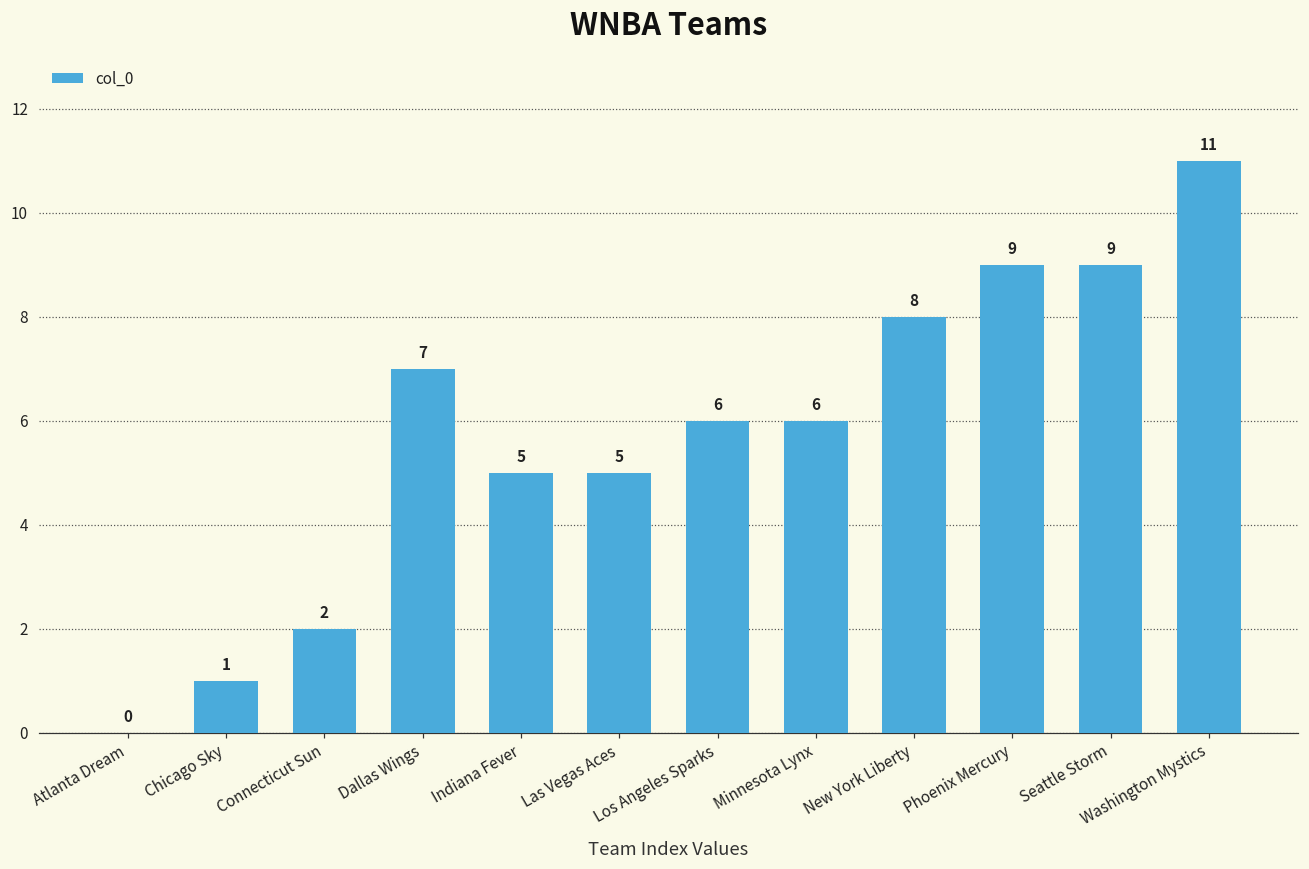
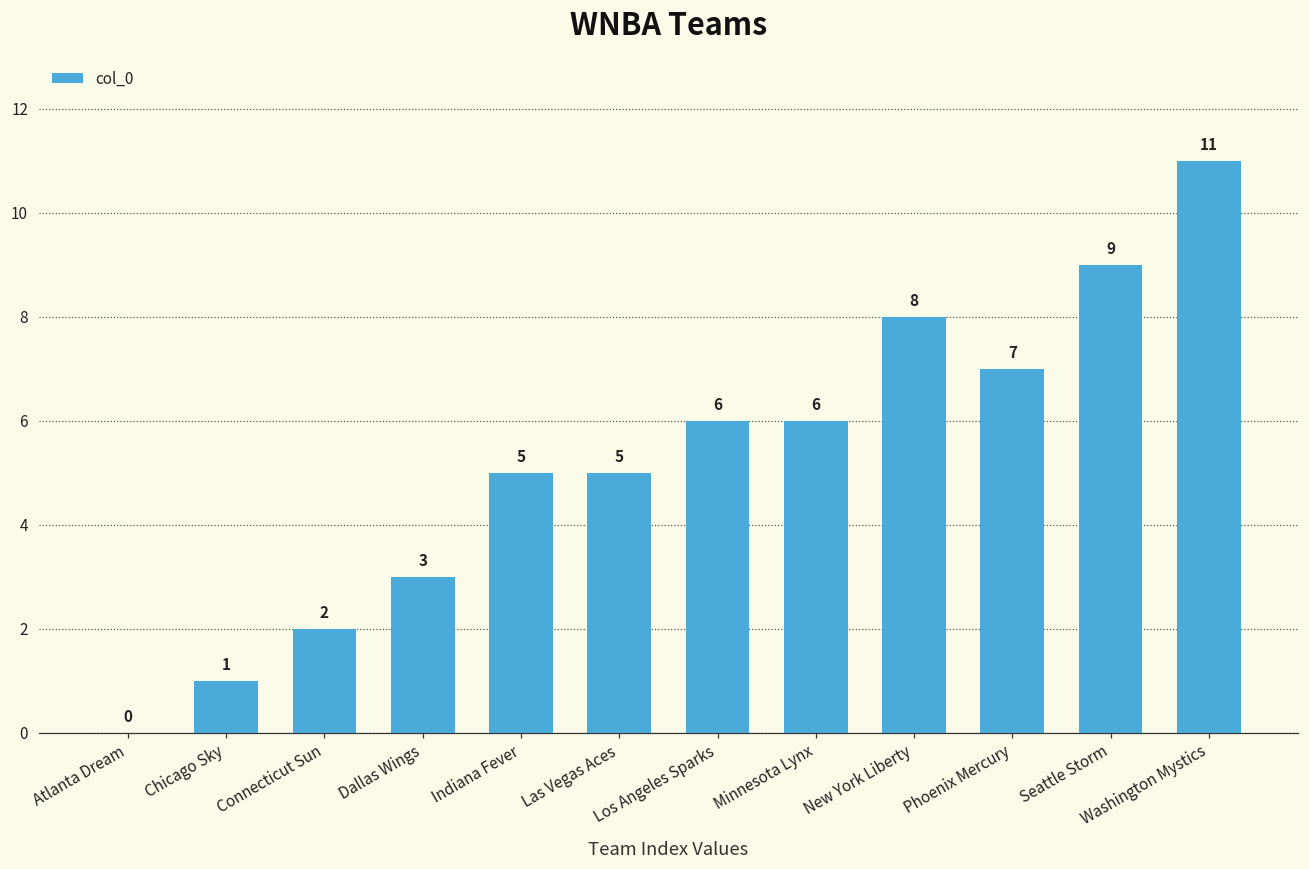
  {
    "Atlanta Dream": 0,
    "Chicago Sky": 1,
    "Connecticut Sun": 2,
-   "Dallas Wings": 7,
+   "Dallas Wings": 3,
    "Indiana Fever": 5,
    "Las Vegas Aces": 5,
    "Los Angeles Sparks": 6,
    "Minnesota Lynx": 6,
    "New York Liberty": 8,
-   "Phoenix Mercury": 9,
+   "Phoenix Mercury": 7,
    "Seattle Storm": 9,
    "Washington Mystics": 11
  }
